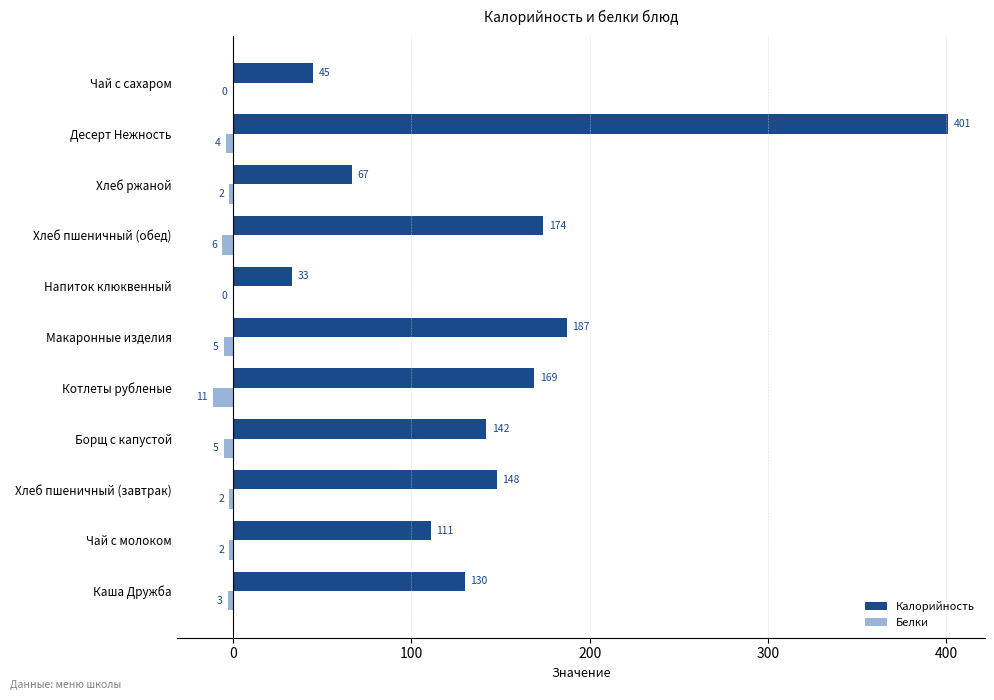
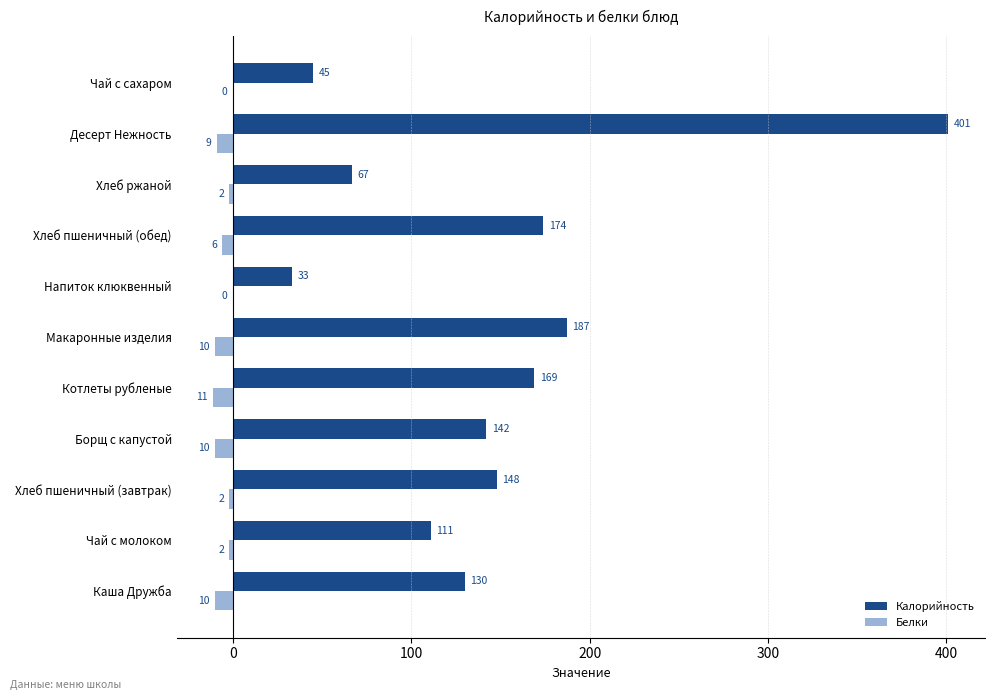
  {
    "Калорийность": {
      "Чай с сахаром": 45,
      "Десерт Нежность": 401,
      "Хлеб ржаной": 67,
      "Хлеб пшеничный (обед)": 174,
      "Напиток клюквенный": 33,
      "Макаронные изделия": 187,
      "Котлеты рубленые": 169,
      "Борщ с капустой": 142,
      "Хлеб пшеничный (завтрак)": 148,
      "Чай с молоком": 111,
      "Каша Дружба": 130
    },
    "Белки": {
      "Чай с сахаром": 0,
-     "Десерт Нежность": 4,
+     "Десерт Нежность": 9,
      "Напиток клюквенный": 0,
-     "Макаронные изделия": 5,
-     "Борщ с капустой": 5,
-     "Каша Дружба": 3
+     "Макаронные изделия": 10,
+     "Борщ с капустой": 10,
+     "Каша Дружба": 10
    }
  }
